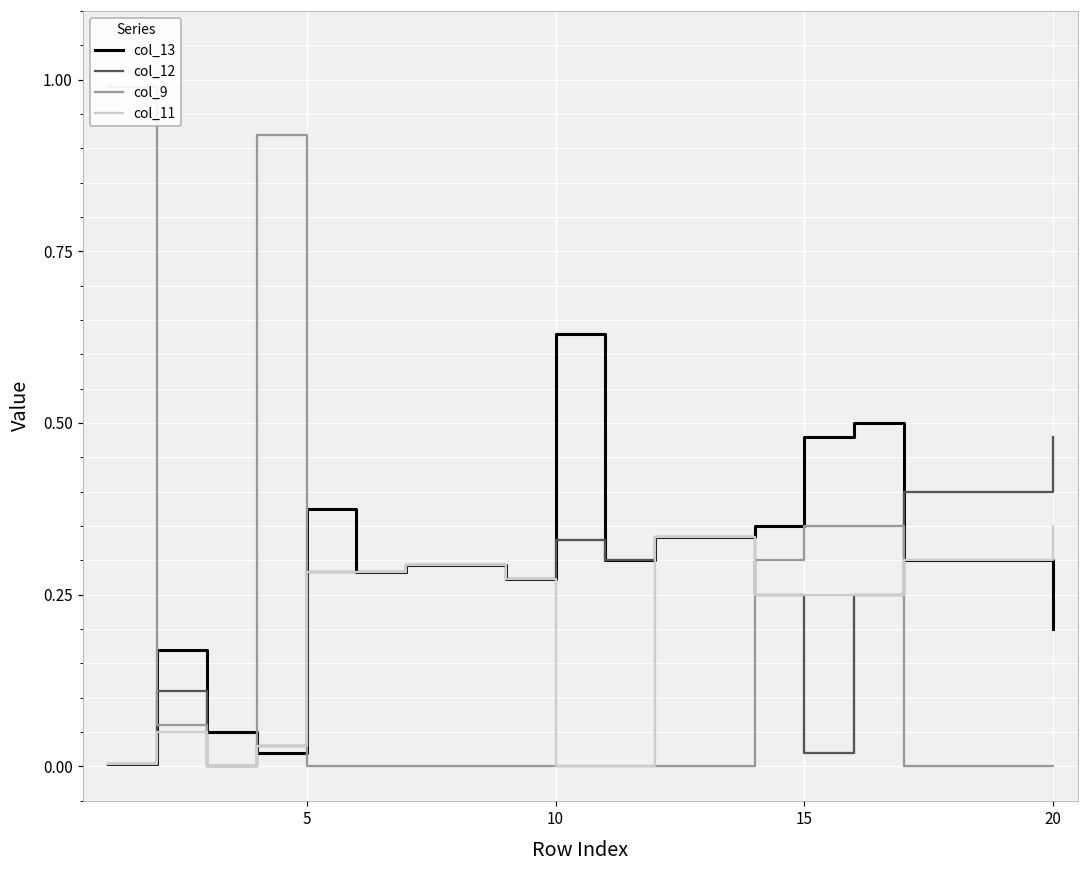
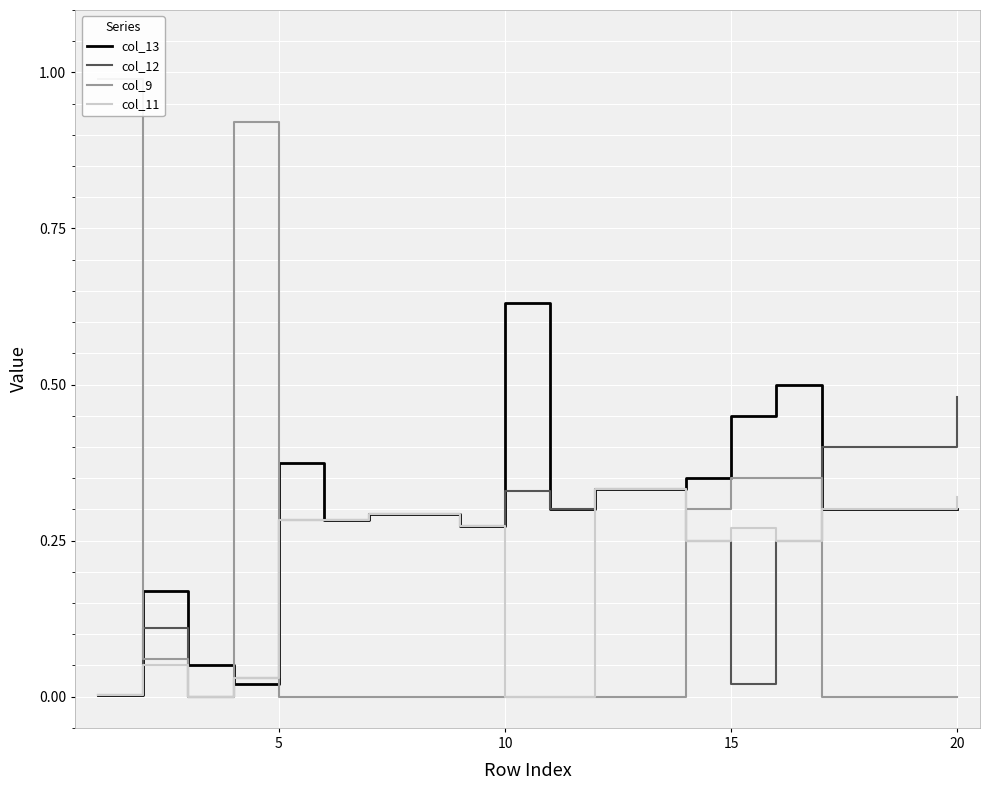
  {
    "col_13": {
      "5": 0.37,
      "10": 0.63,
-     "15": 0.48,
-     "20": 0.2
+     "15": 0.45,
+     "20": 0.3
    },
    "col_12": {
      "10": 0.33,
      "15": 0.02,
      "20": 0.48
    },
    "col_9": {
      "5": 0.00,
      "15": 0.35,
      "20": 0.00
    },
    "col_11": {
-     "15": 0.25,
-     "20": 0.35
+     "15": 0.27,
+     "20": 0.32
    }
  }
